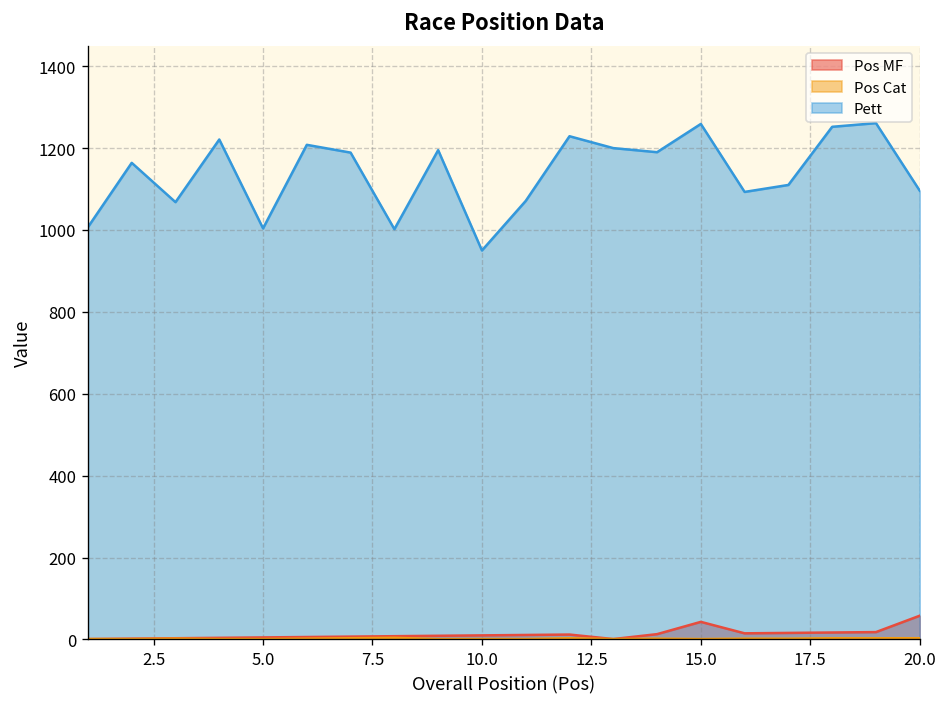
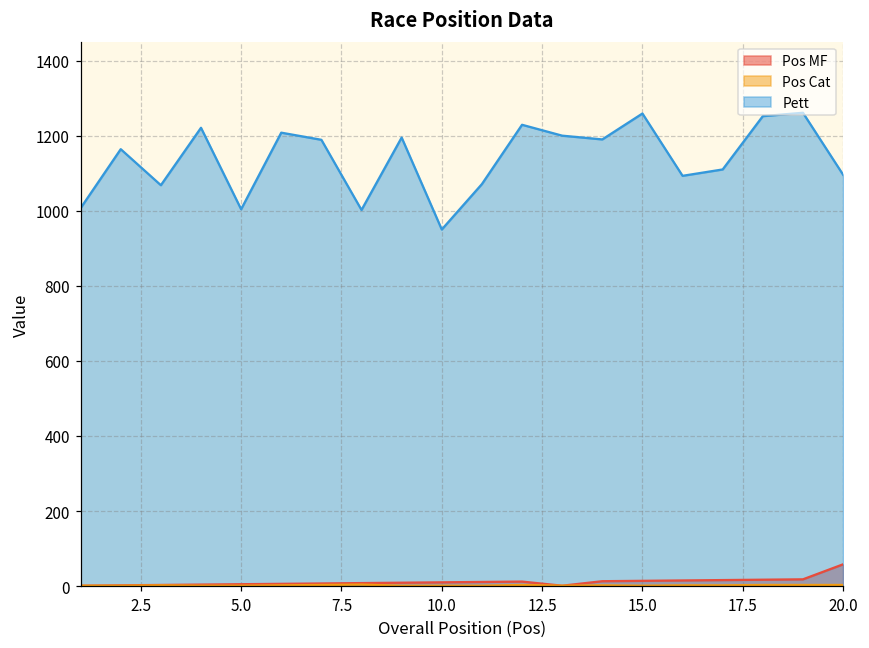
  {
    "Pos MF": {
      "10.0": 10,
-     "15.0": 40,
+     "15.0": 10,
      "20.0": 60
    },
    "Pos Cat": {
      "10.0": 0,
      "15.0": 0,
      "20.0": 0
    },
    "Pett": {
      "5.0": 1000,
      "10.0": 950,
      "15.0": 1260,
      "20.0": 1100
    }
  }
